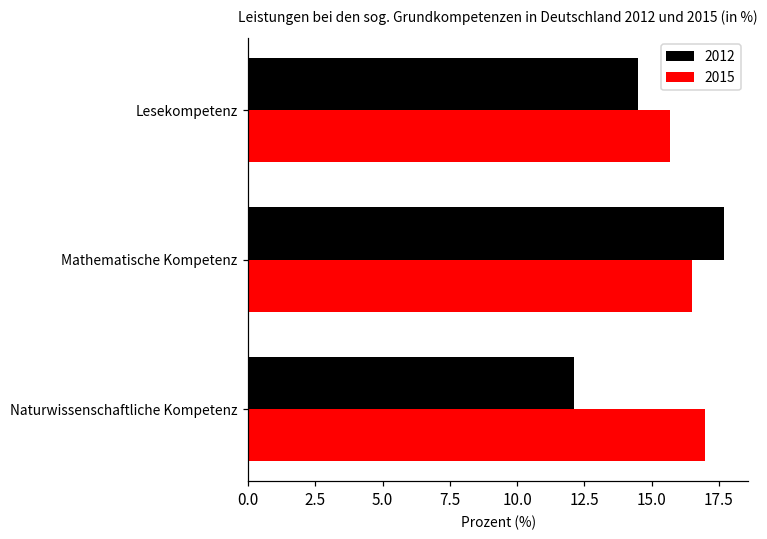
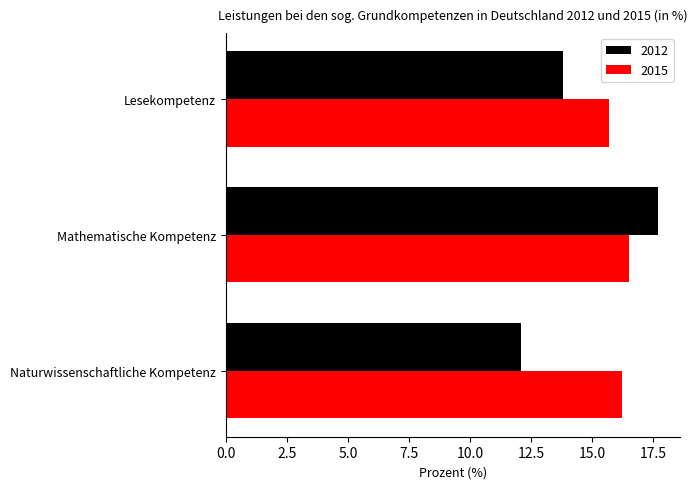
  {
    "2012": {
-     "Lesekompetenz": 14.5,
+     "Lesekompetenz": 13.8,
      "Mathematische Kompetenz": 17.7,
      "Naturwissenschaftliche Kompetenz": 12.1
    },
    "2015": {
      "Lesekompetenz": 15.7,
      "Mathematische Kompetenz": 16.5,
-     "Naturwissenschaftliche Kompetenz": 17.0
+     "Naturwissenschaftliche Kompetenz": 16.2
    }
  }
